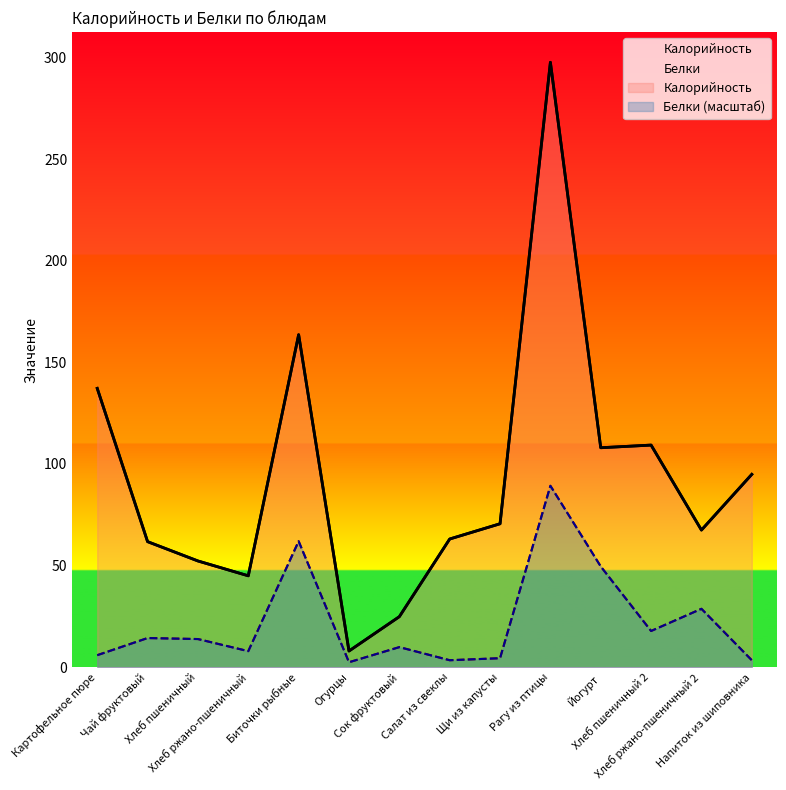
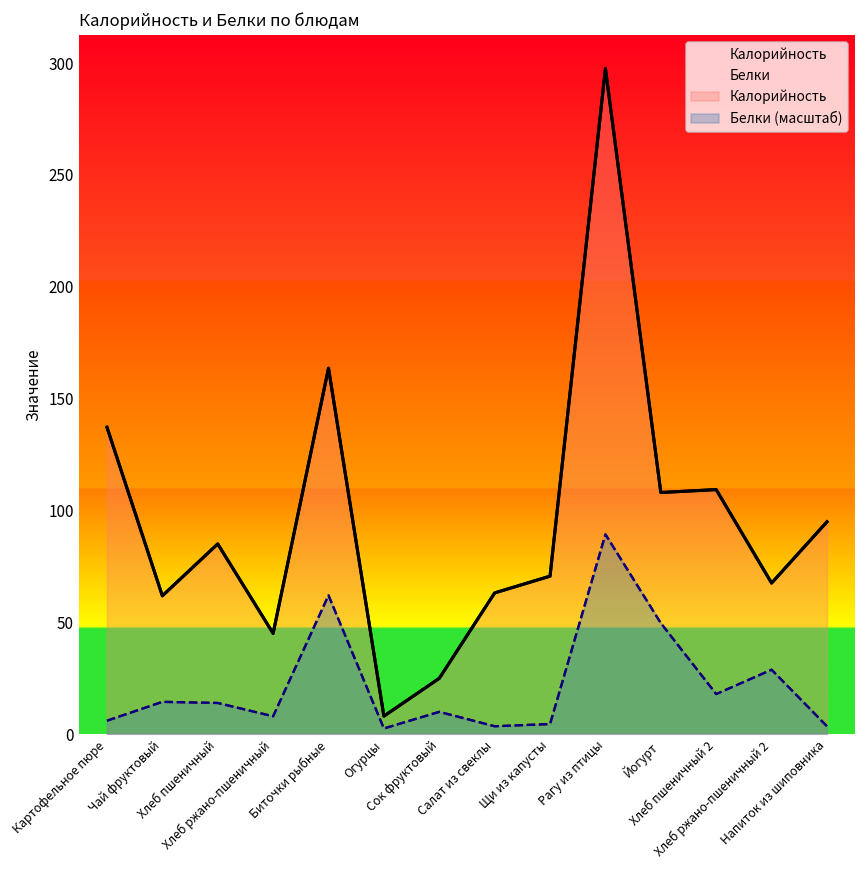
  {
    "Калорийность": {
      "Картофельное пюре": 137,
      "Чай фруктовый": 62,
-     "Хлеб пшеничный": 52,
+     "Хлеб пшеничный": 85,
      "Хлеб ржано-пшеничный": 45,
      "Биточки рыбные": 164,
      "Огурцы": 8,
      "Сок фруктовый": 25,
      "Салат из свеклы": 63,
      "Щи из капусты": 71,
      "Рагу из птицы": 298,
      "Йогурт": 108,
      "Хлеб пшеничный 2": 109,
      "Хлеб ржано-пшеничный 2": 68,
      "Напиток из шиповника": 95
    },
    "Белки (масштаб)": {
      "Картофельное пюре": 6,
      "Чай фруктовый": 14,
      "Хлеб пшеничный": 14,
      "Хлеб ржано-пшеничный": 8,
      "Биточки рыбные": 62,
      "Огурцы": 2,
      "Сок фруктовый": 10,
      "Салат из свеклы": 3,
      "Щи из капусты": 4,
      "Рагу из птицы": 89,
      "Йогурт": 50,
      "Хлеб пшеничный 2": 18,
      "Хлеб ржано-пшеничный 2": 29,
      "Напиток из шиповника": 3
    }
  }
